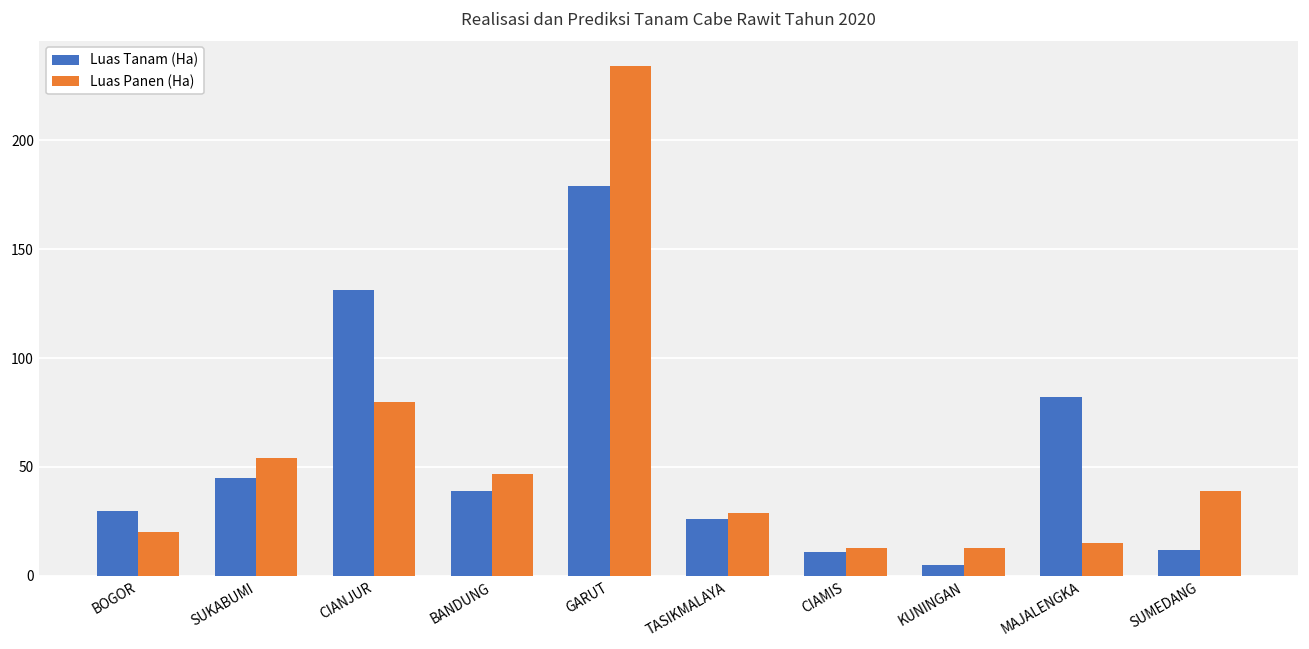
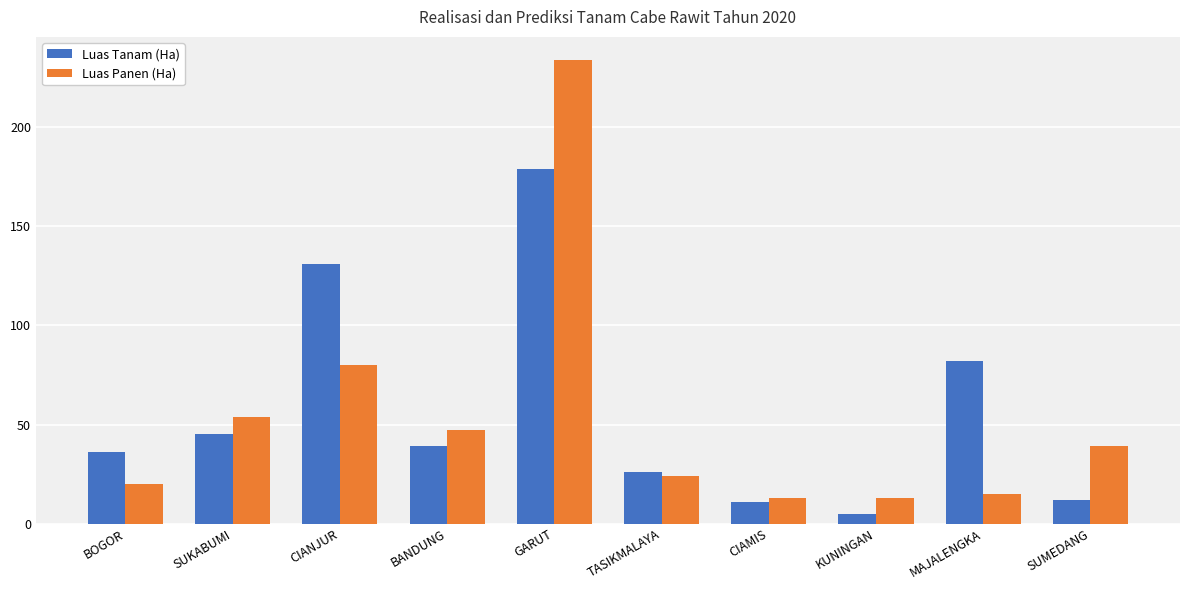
  {
    "Luas Tanam (Ha)": {
-     "BOGOR": 30,
+     "BOGOR": 36,
      "SUKABUMI": 45,
      "CIANJUR": 131,
      "BANDUNG": 39,
      "GARUT": 179,
      "TASIKMALAYA": 26,
      "CIAMIS": 11,
      "KUNINGAN": 5,
      "MAJALENGKA": 82,
      "SUMEDANG": 12
    },
    "Luas Panen (Ha)": {
      "BOGOR": 20,
      "SUKABUMI": 54,
      "CIANJUR": 80,
      "BANDUNG": 47,
      "GARUT": 234,
-     "TASIKMALAYA": 29,
+     "TASIKMALAYA": 24,
      "CIAMIS": 13,
      "KUNINGAN": 13,
      "MAJALENGKA": 15,
      "SUMEDANG": 39
    }
  }
